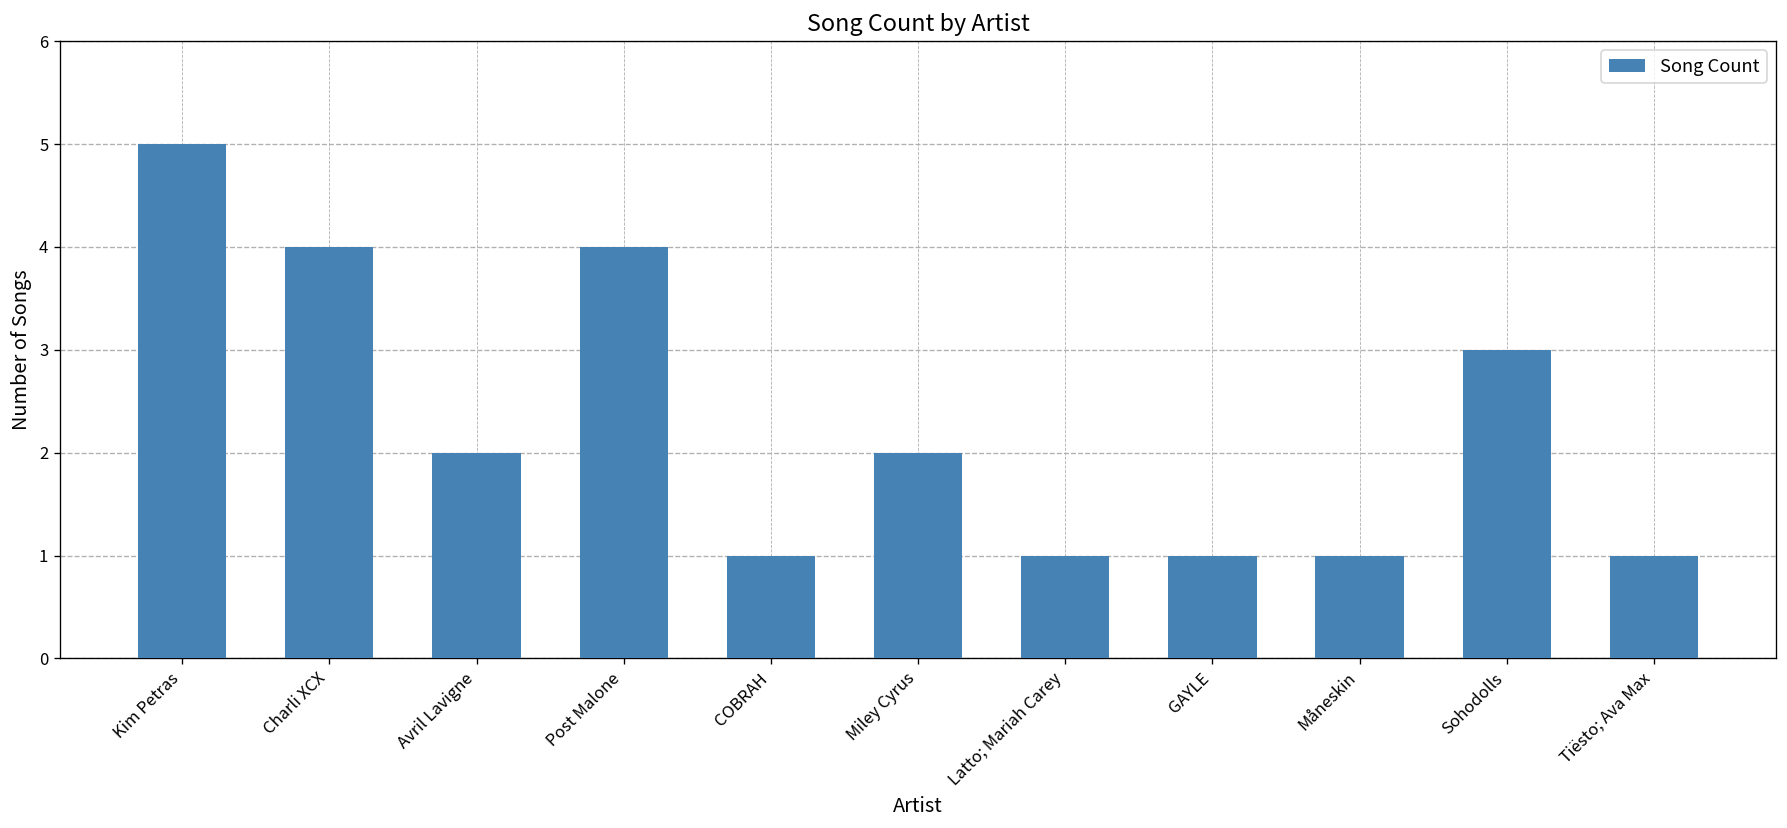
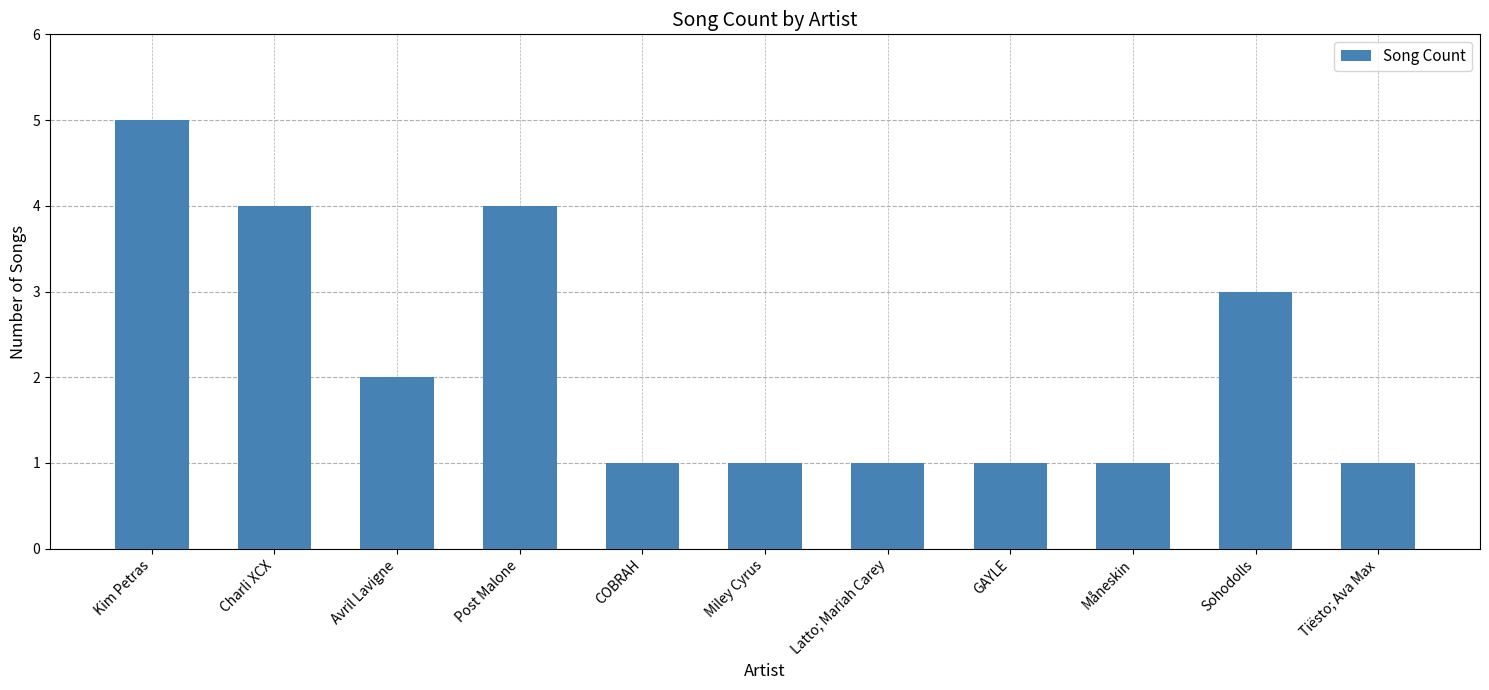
  {
    "Kim Petras": 5,
    "Charli XCX": 4,
    "Avril Lavigne": 2,
    "Post Malone": 4,
    "COBRAH": 1,
-   "Miley Cyrus": 2,
+   "Miley Cyrus": 1,
    "Latto; Mariah Carey": 1,
    "GAYLE": 1,
    "Måneskin": 1,
    "Sohodolls": 3,
    "Tiësto; Ava Max": 1
  }
